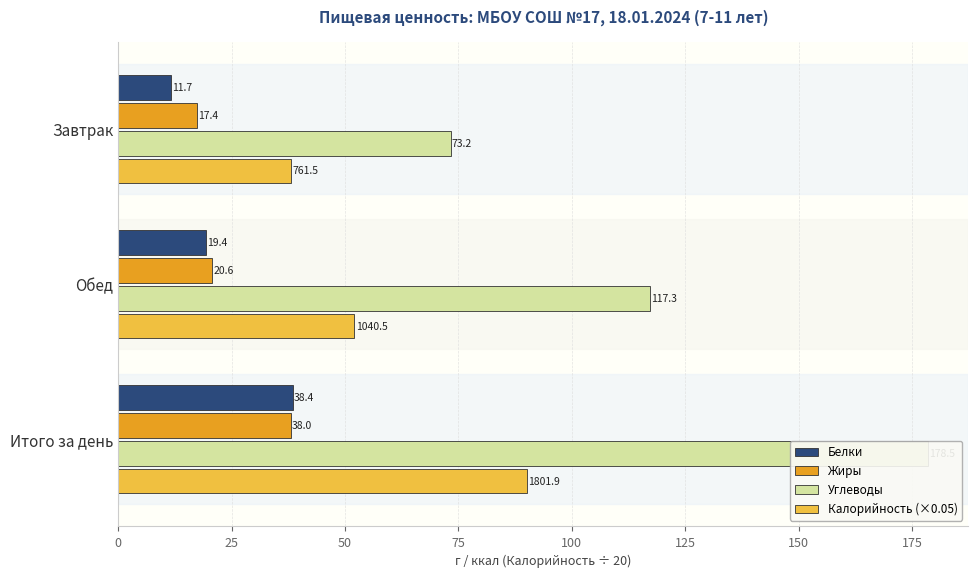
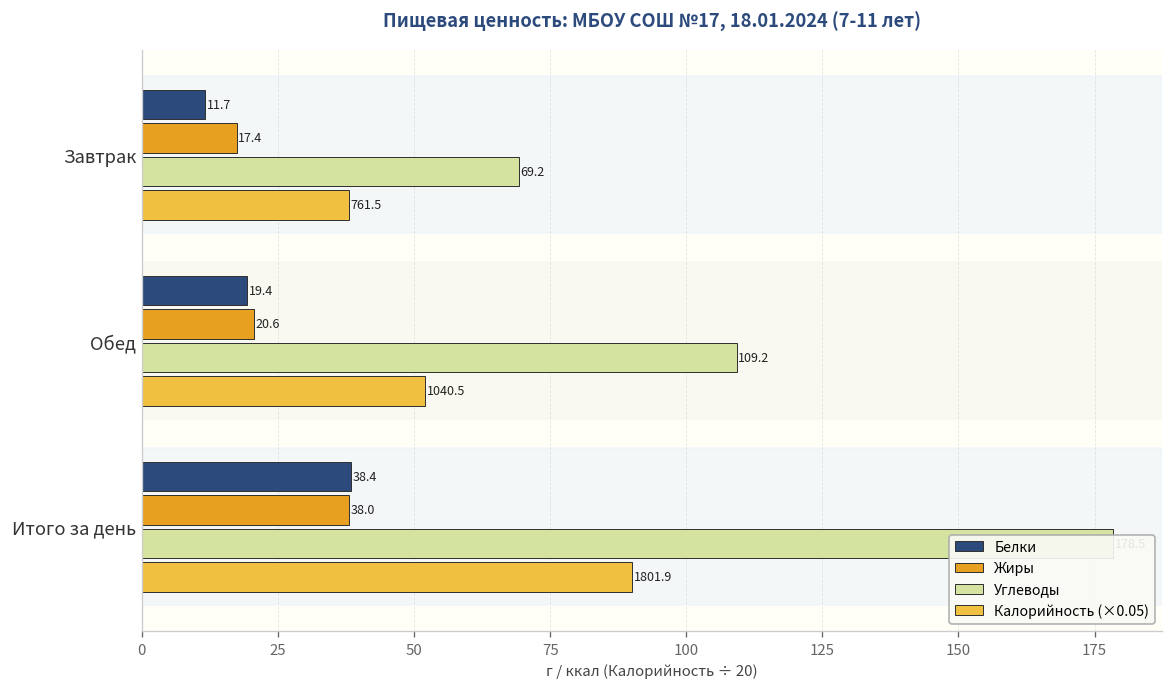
  {
    "Белки": {
      "Завтрак": 11.7,
      "Обед": 19.4,
      "Итого за день": 38.4
    },
    "Углеводы": {
-     "Завтрак": 73.2,
-     "Обед": 117.3
+     "Завтрак": 69.2,
+     "Обед": 109.2
    }
  }
